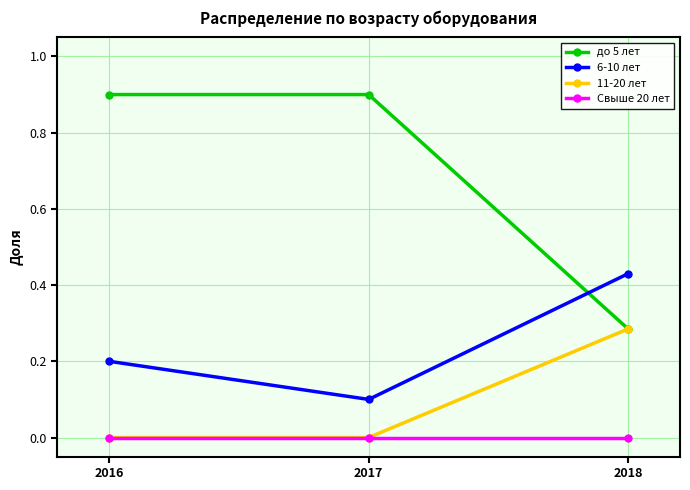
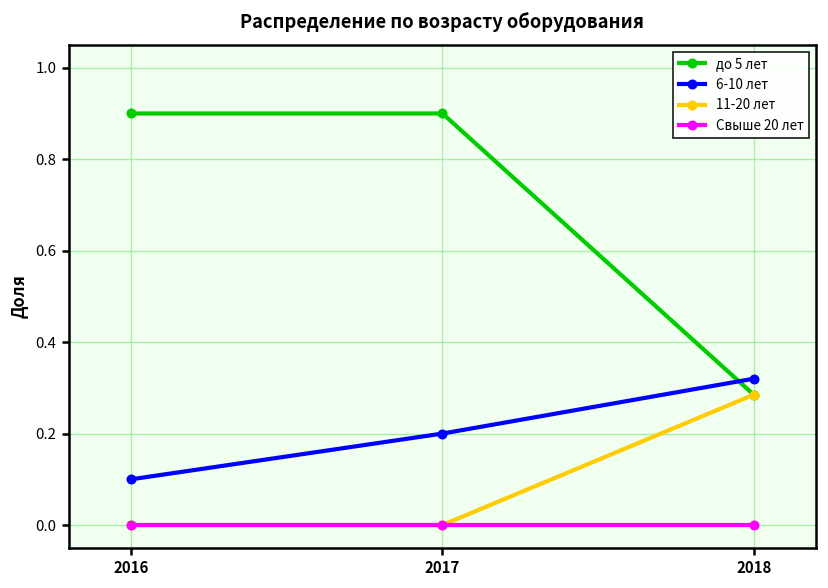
  {
    "до 5 лет": {
      "2016": 0.90,
      "2017": 0.90
    },
    "6-10 лет": {
-     "2016": 0.2,
-     "2017": 0.1,
-     "2018": 0.43
+     "2016": 0.1,
+     "2017": 0.2,
+     "2018": 0.32
    },
    "Свыше 20 лет": {
      "2018": 0.00
    }
  }
